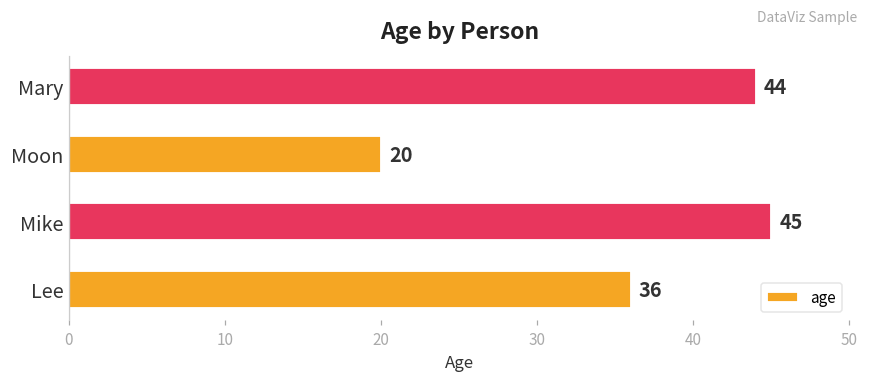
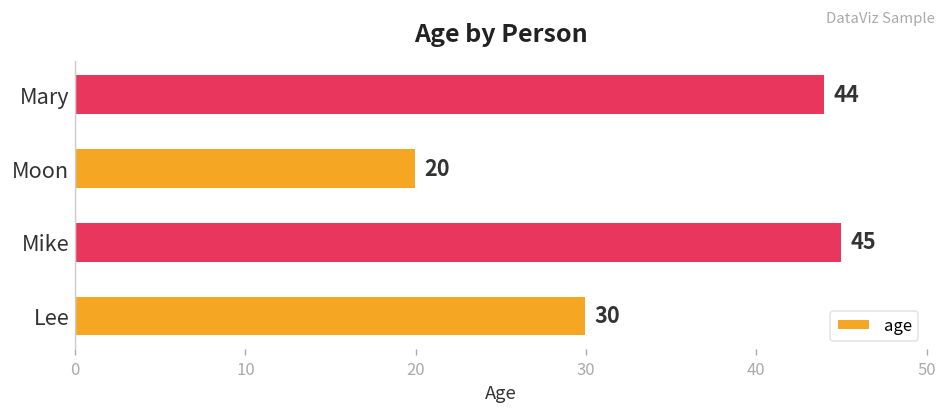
  {
    "Mary": 44,
    "Moon": 20,
    "Mike": 45,
-   "Lee": 36
+   "Lee": 30
  }
